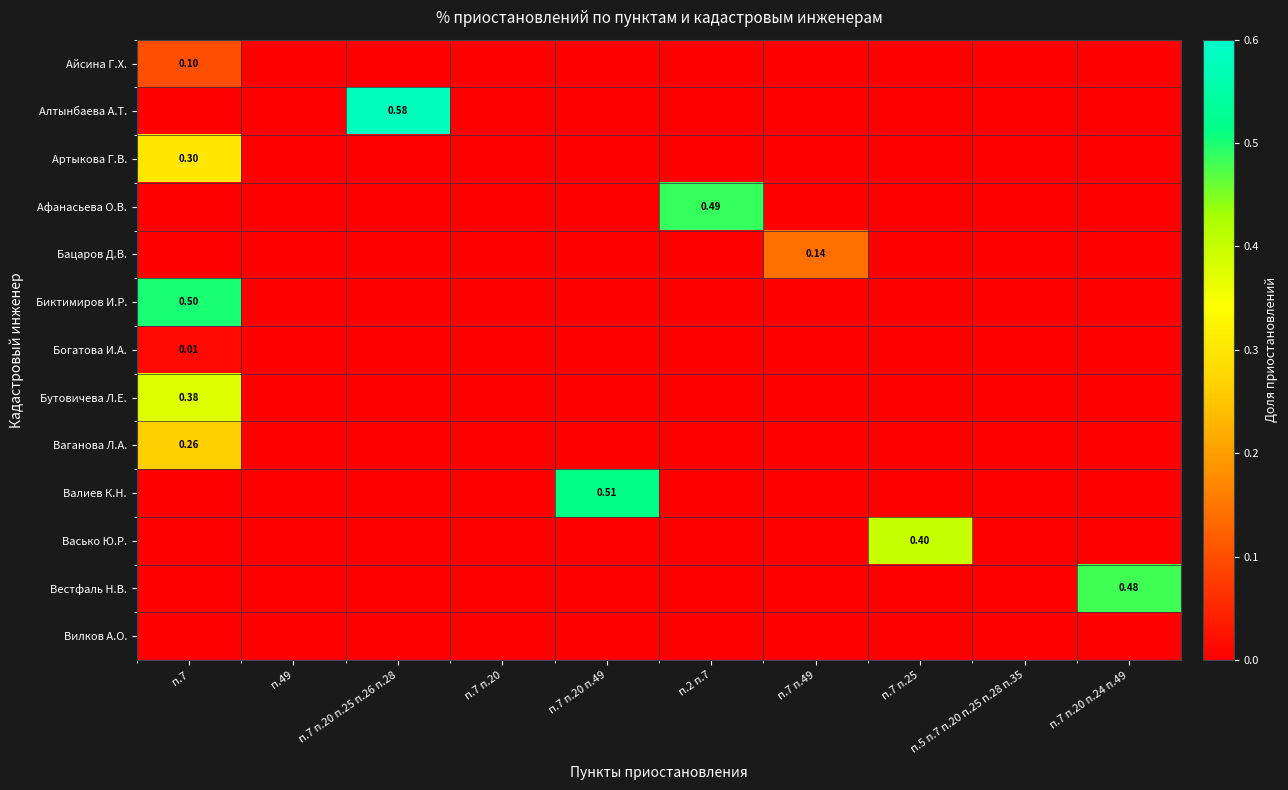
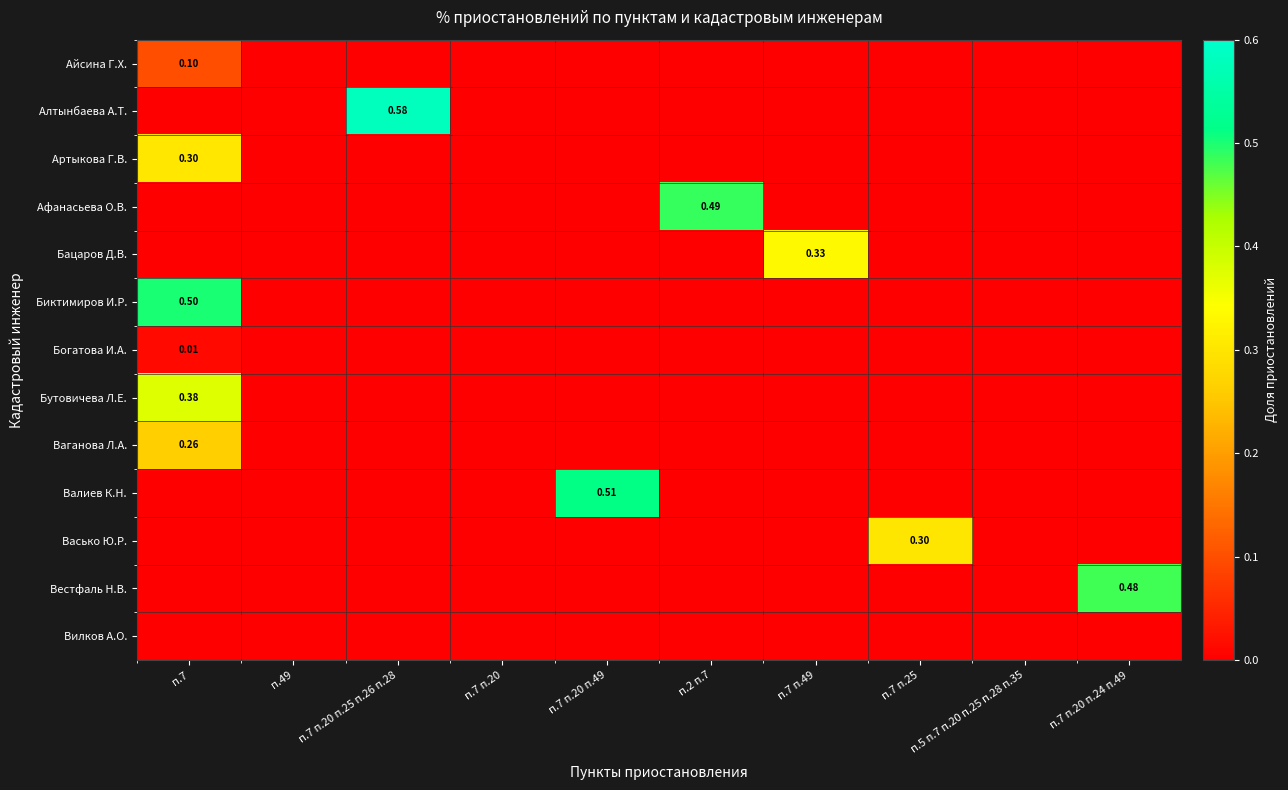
  {
    "Айсина Г.Х.": {
      "п.7": 0.10
    },
    "Алтынбаева А.Т.": {
      "п.7 п.20 п.25 п.26 п.28": 0.58
    },
    "Артыкова Г.В.": {
      "п.7": 0.30
    },
    "Афанасьева О.В.": {
      "п.2 п.7": 0.49
    },
    "Бацаров Д.В.": {
-     "п.7 п.49": 0.14
+     "п.7 п.49": 0.33
    },
    "Биктимиров И.Р.": {
      "п.7": 0.50
    },
    "Богатова И.А.": {
      "п.7": 0.01
    },
    "Бутовичева Л.Е.": {
      "п.7": 0.38
    },
    "Ваганова Л.А.": {
      "п.7": 0.26
    },
    "Валиев К.Н.": {
      "п.7 п.20 п.49": 0.51
    },
    "Васько Ю.Р.": {
-     "п.7 п.25": 0.40
+     "п.7 п.25": 0.30
    },
    "Вестфаль Н.В.": {
      "п.7 п.20 п.24 п.49": 0.48
    }
  }
